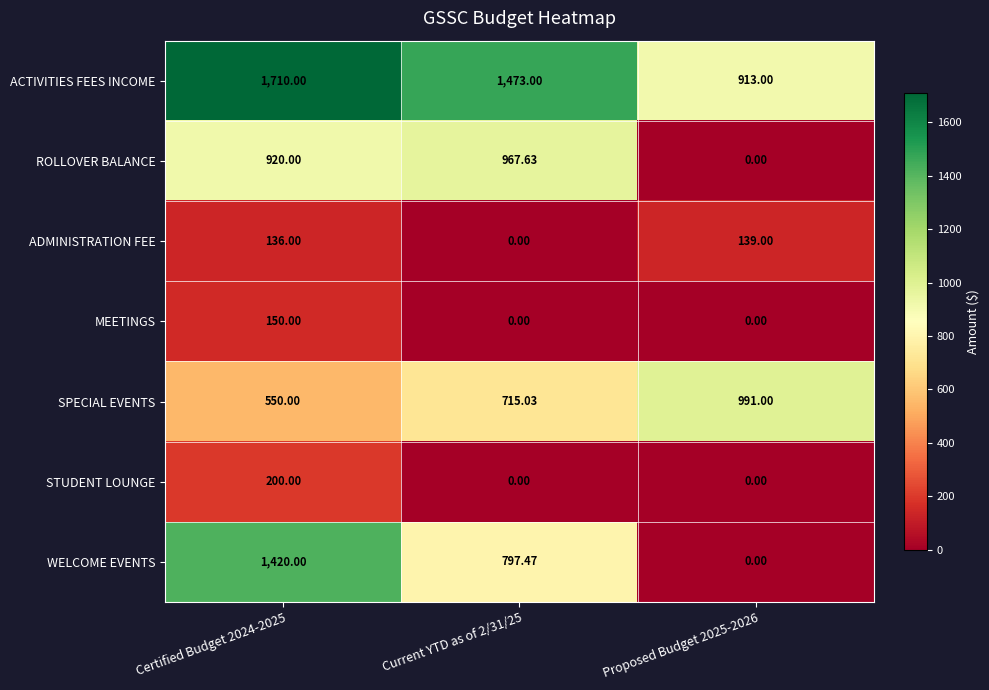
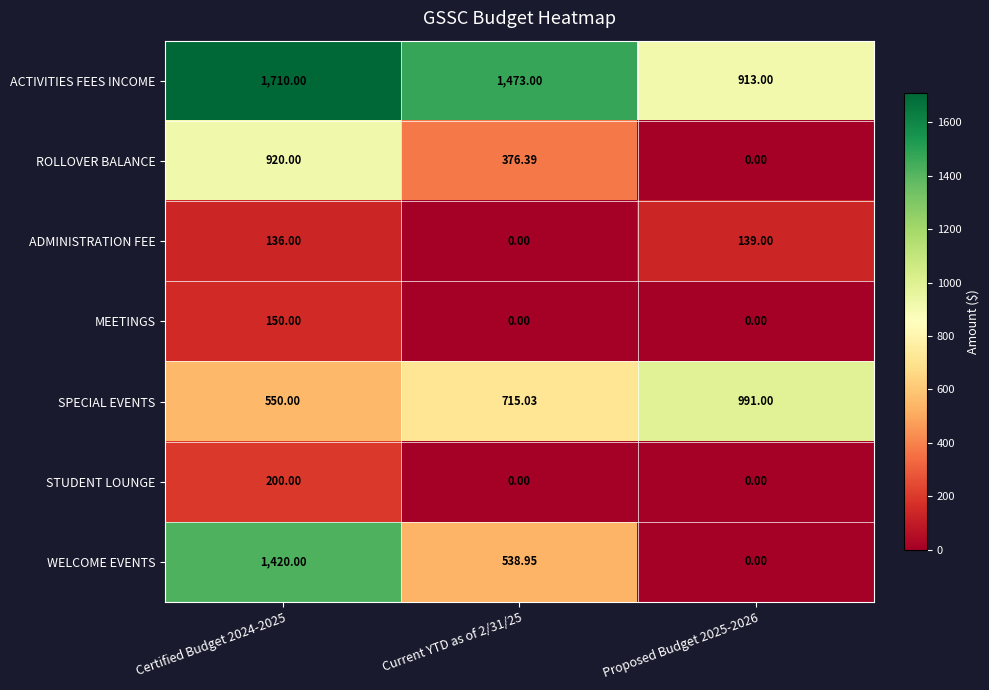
  {
    "ACTIVITIES FEES INCOME": {
      "Certified Budget 2024-2025": "1,710.00",
      "Current YTD as of 2/31/25": "1,473.00",
      "Proposed Budget 2025-2026": "913.00"
    },
    "ROLLOVER BALANCE": {
      "Certified Budget 2024-2025": "920.00",
-     "Current YTD as of 2/31/25": "967.63",
+     "Current YTD as of 2/31/25": "376.39",
      "Proposed Budget 2025-2026": "0.00"
    },
    "ADMINISTRATION FEE": {
      "Certified Budget 2024-2025": "136.00",
      "Current YTD as of 2/31/25": "0.00",
      "Proposed Budget 2025-2026": "139.00"
    },
    "MEETINGS": {
      "Certified Budget 2024-2025": "150.00",
      "Current YTD as of 2/31/25": "0.00",
      "Proposed Budget 2025-2026": "0.00"
    },
    "SPECIAL EVENTS": {
      "Certified Budget 2024-2025": "550.00",
      "Current YTD as of 2/31/25": "715.03",
      "Proposed Budget 2025-2026": "991.00"
    },
    "STUDENT LOUNGE": {
      "Certified Budget 2024-2025": "200.00",
      "Current YTD as of 2/31/25": "0.00",
      "Proposed Budget 2025-2026": "0.00"
    },
    "WELCOME EVENTS": {
      "Certified Budget 2024-2025": "1,420.00",
-     "Current YTD as of 2/31/25": "797.47",
+     "Current YTD as of 2/31/25": "538.95",
      "Proposed Budget 2025-2026": "0.00"
    }
  }
